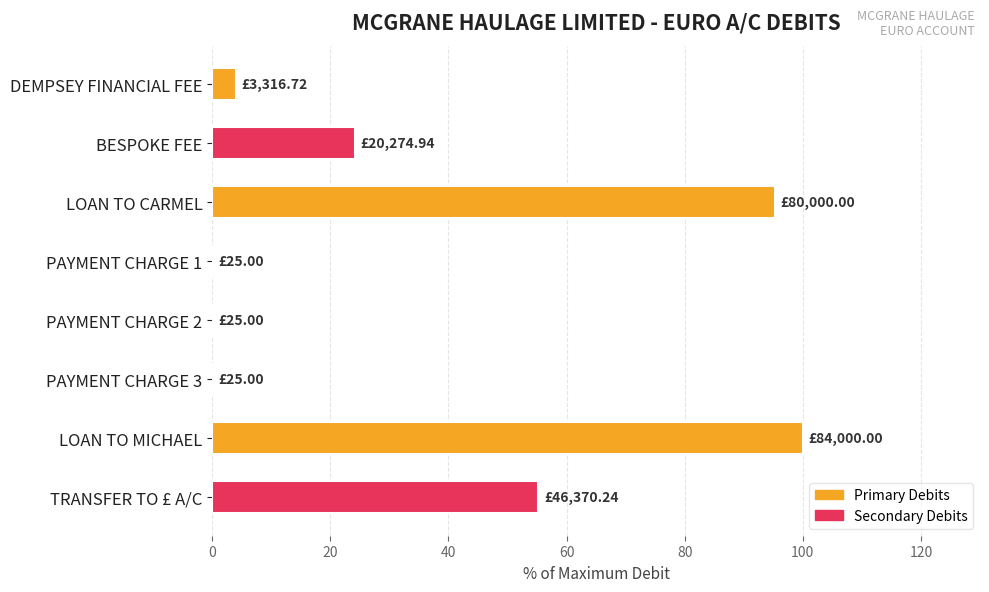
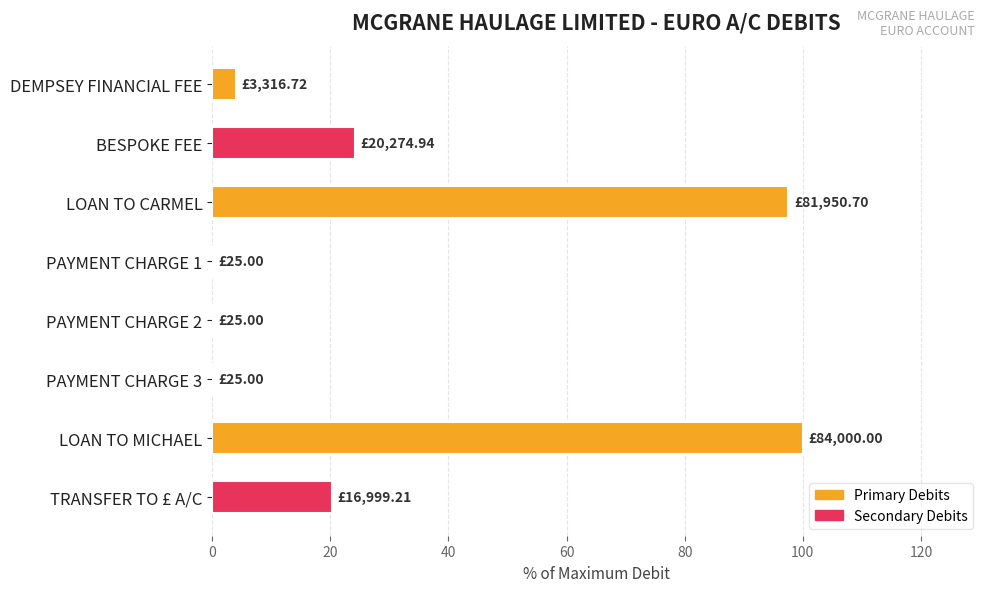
  {
-   "LOAN TO CARMEL": "£80,000.00",
-   "TRANSFER TO £ A/C": "£46,370.24"
+   "LOAN TO CARMEL": "£81,950.70",
+   "TRANSFER TO £ A/C": "£16,999.21"
  }
